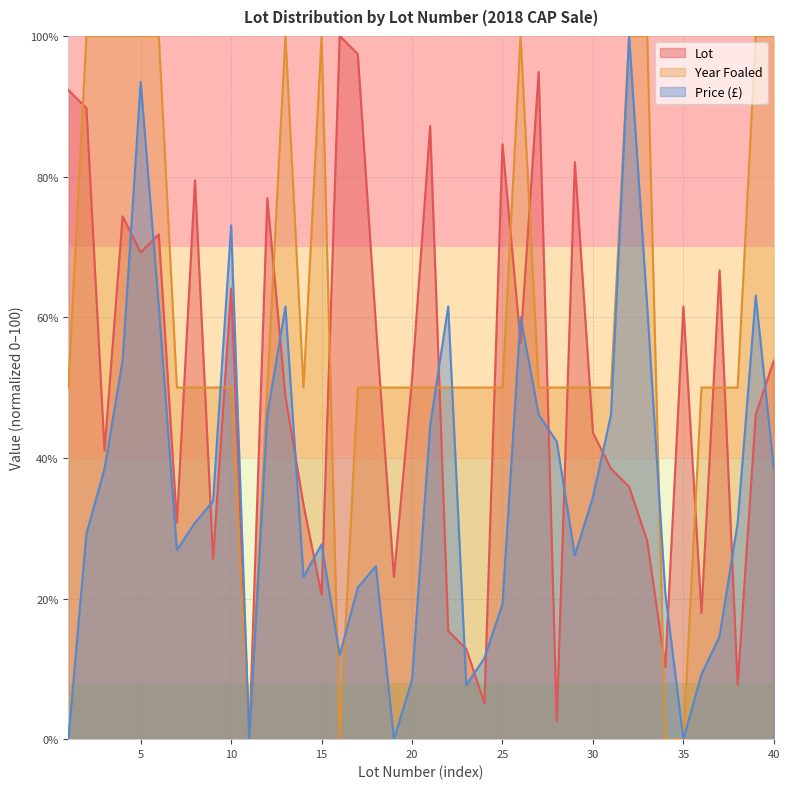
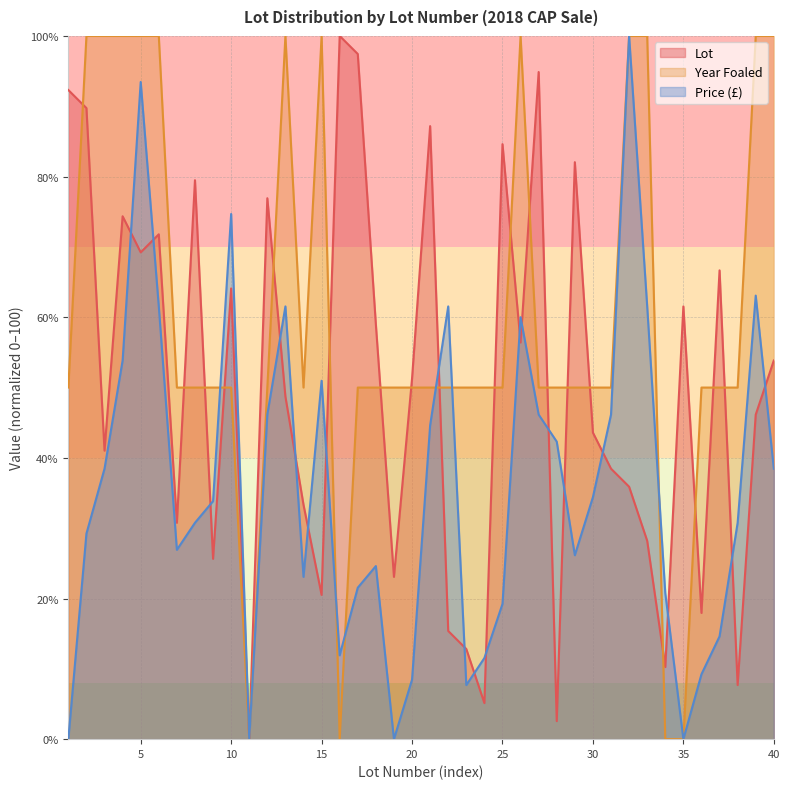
  {
    "Price (£)": {
      "5": "93%",
-     "10": "73%",
-     "15": "28%",
+     "10": "75%",
+     "15": "51%",
      "20": "8%",
      "25": "19%",
      "30": "34%",
      "40": "38%"
    }
  }
